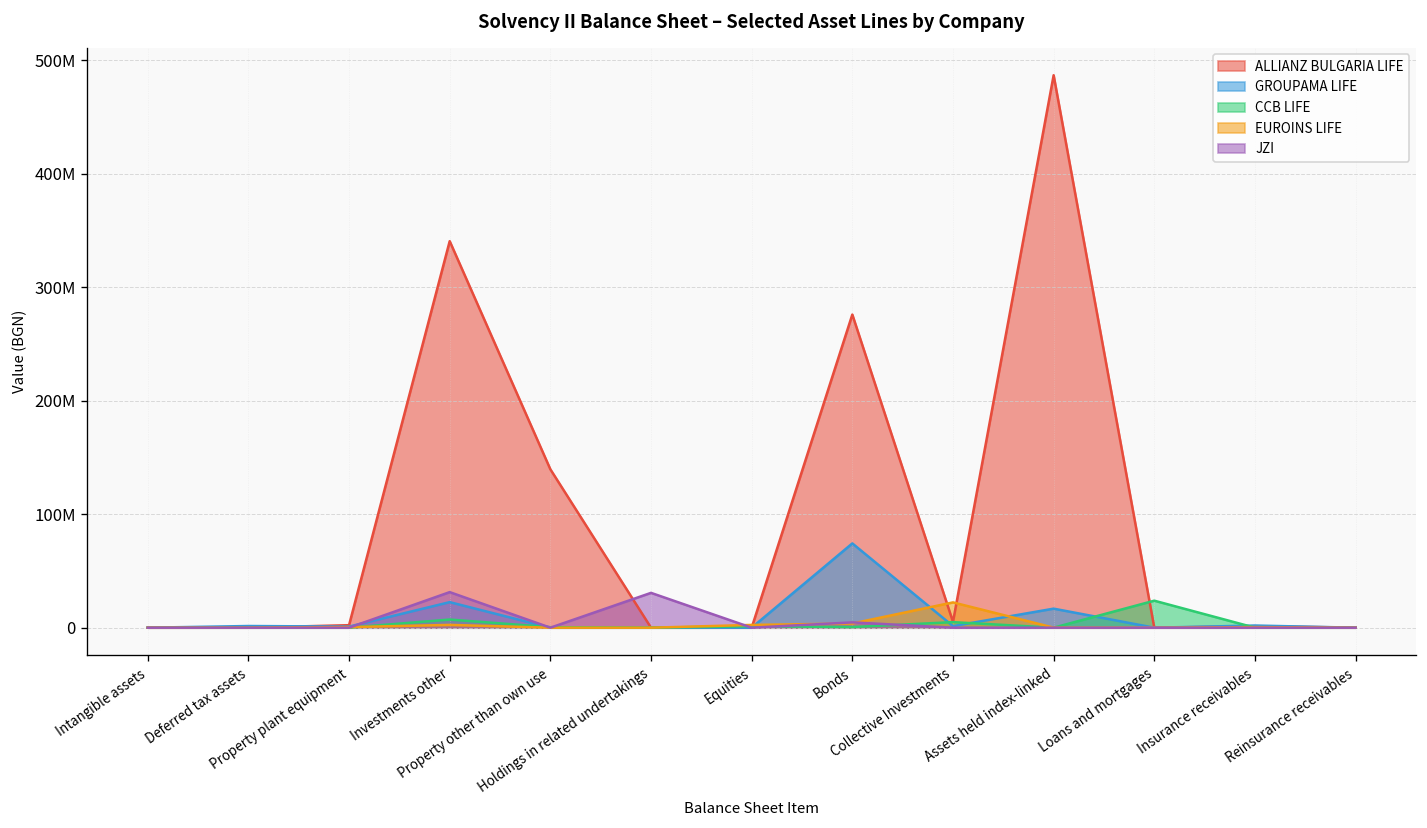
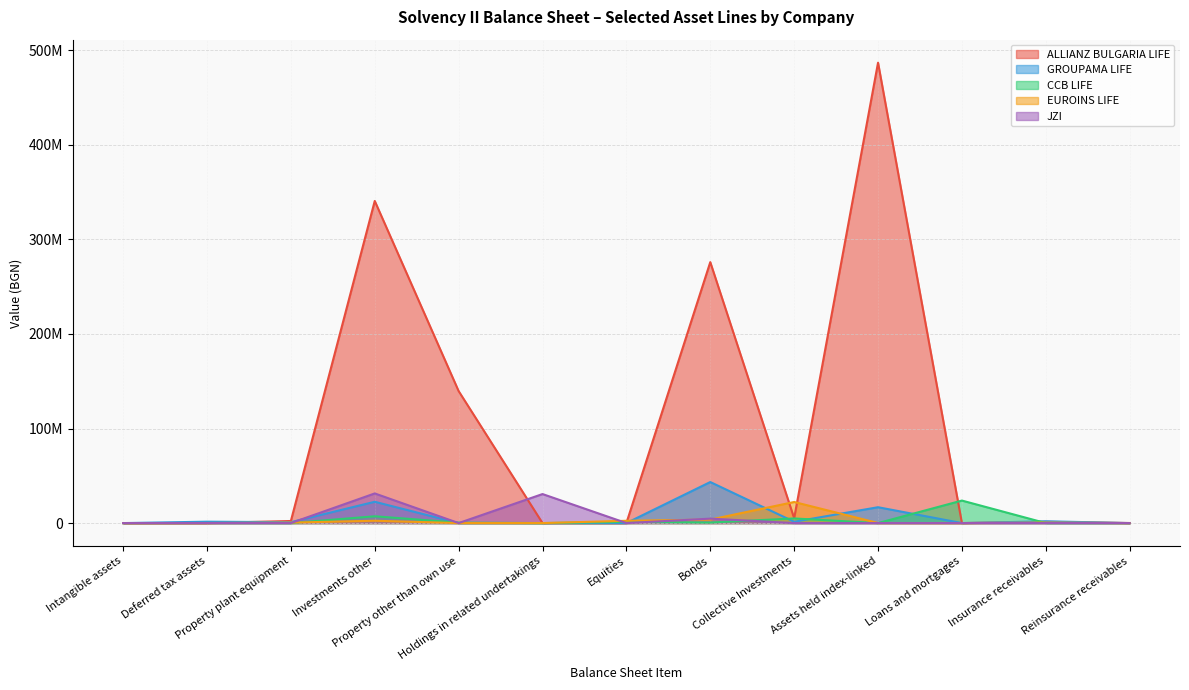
  {
    "ALLIANZ BULGARIA LIFE": {
      "Investments other": 340000000,
      "Property other than own use": 140000000,
      "Bonds": 280000000,
      "Assets held index-linked": 490000000
    },
    "GROUPAMA LIFE": {
      "Investments other": 20000000,
-     "Bonds": 70000000,
+     "Bonds": 40000000,
      "Assets held index-linked": 20000000
    },
    "CCB LIFE": {
      "Investments other": 10000000,
      "Bonds": 0,
      "Loans and mortgages": 20000000
    },
    "EUROINS LIFE": {
      "Investments other": 0,
      "Collective Investments": 20000000
    },
    "JZI": {
      "Investments other": 30000000,
      "Holdings in related undertakings": 30000000
    }
  }
